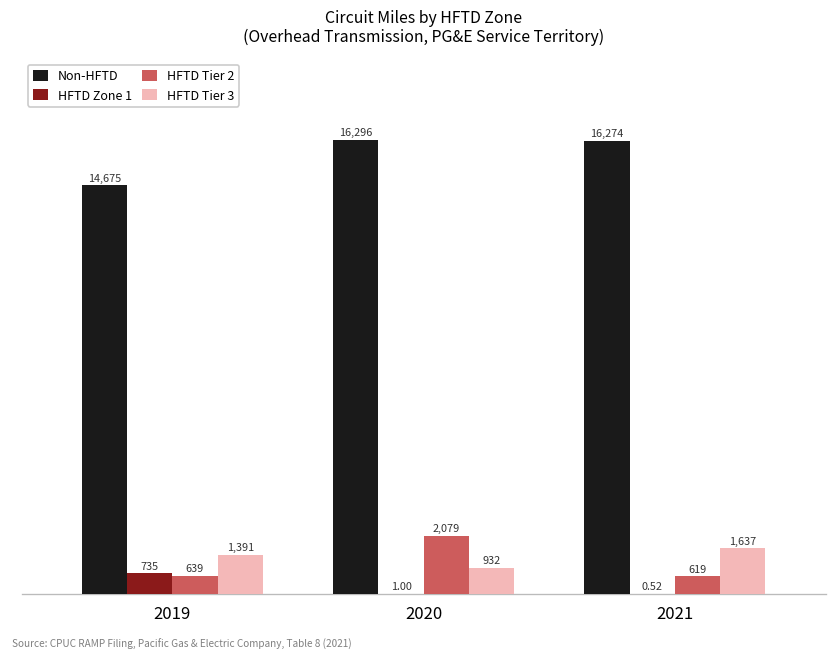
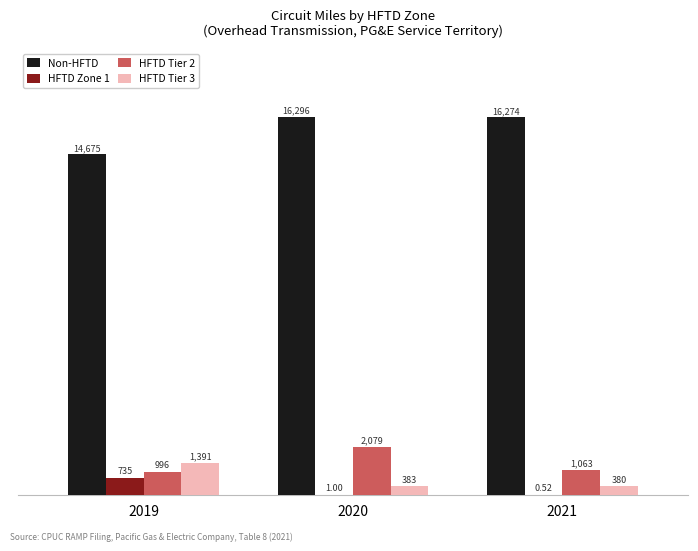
  {
    "Non-HFTD": {
      "2019": "14,675",
      "2020": "16,296",
      "2021": "16,274"
    },
    "HFTD Zone 1": {
      "2019": "735",
      "2020": "1.00",
      "2021": "0.52"
    },
    "HFTD Tier 2": {
-     "2019": "639",
+     "2019": "996",
      "2020": "2,079",
-     "2021": "619"
+     "2021": "1,063"
    },
    "HFTD Tier 3": {
      "2019": "1,391",
-     "2020": "932",
-     "2021": "1,637"
+     "2020": "383",
+     "2021": "380"
    }
  }
